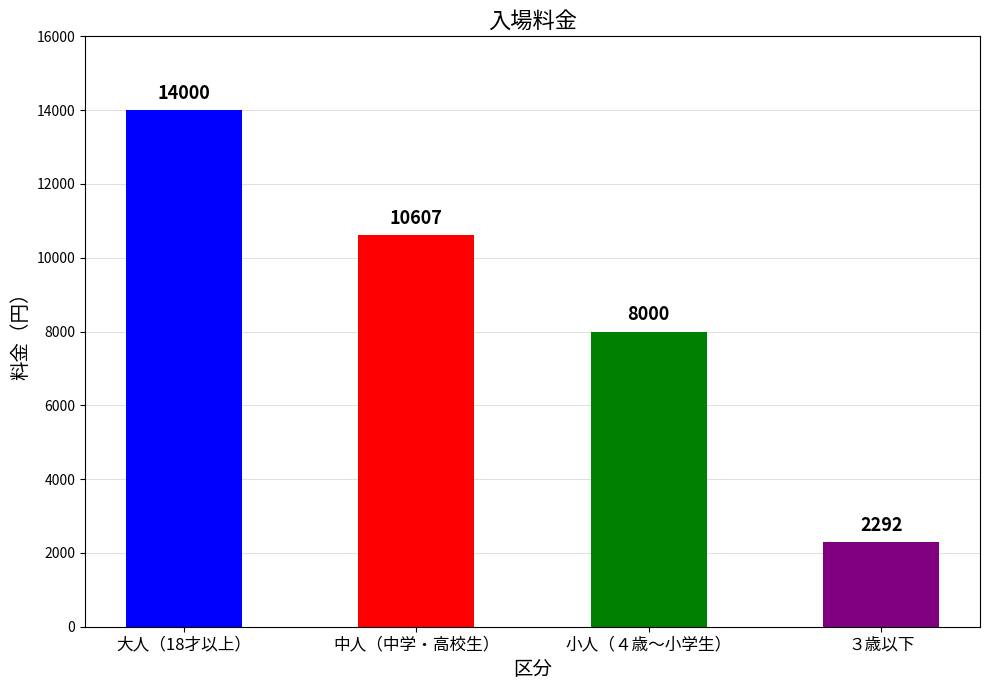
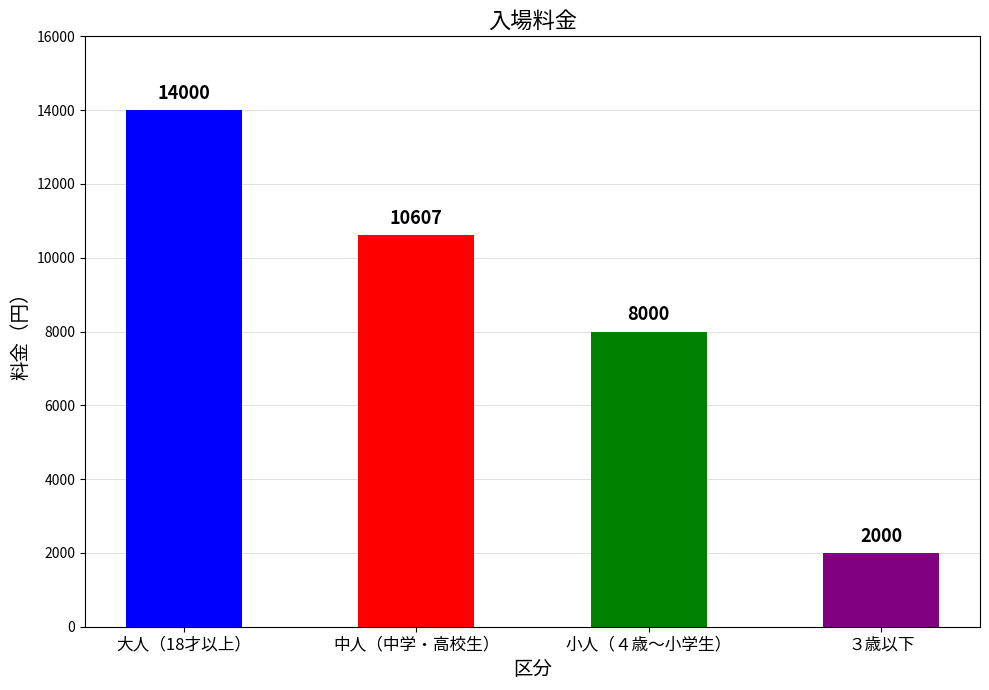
  {
    "大人（18才以上）": 14000,
    "中人（中学・高校生）": 10607,
    "小人（４歳～小学生）": 8000,
-   "３歳以下": 2292
+   "３歳以下": 2000
  }
